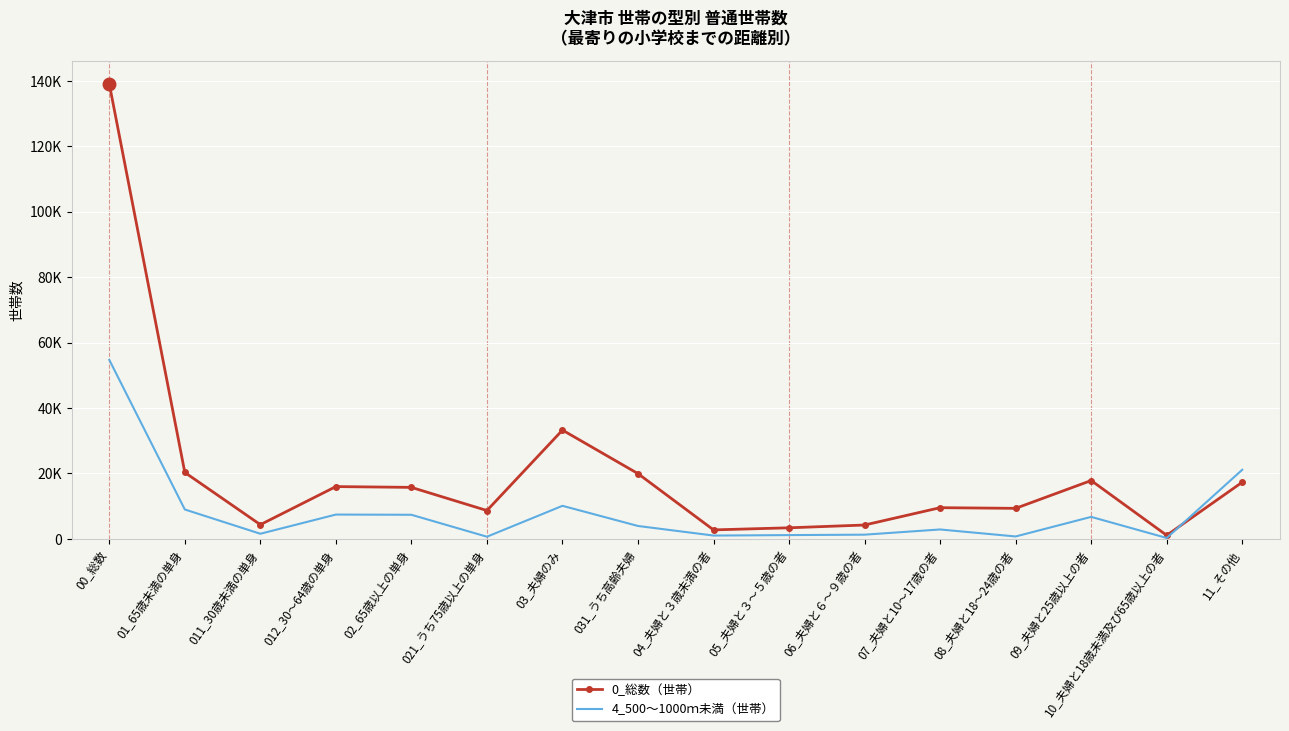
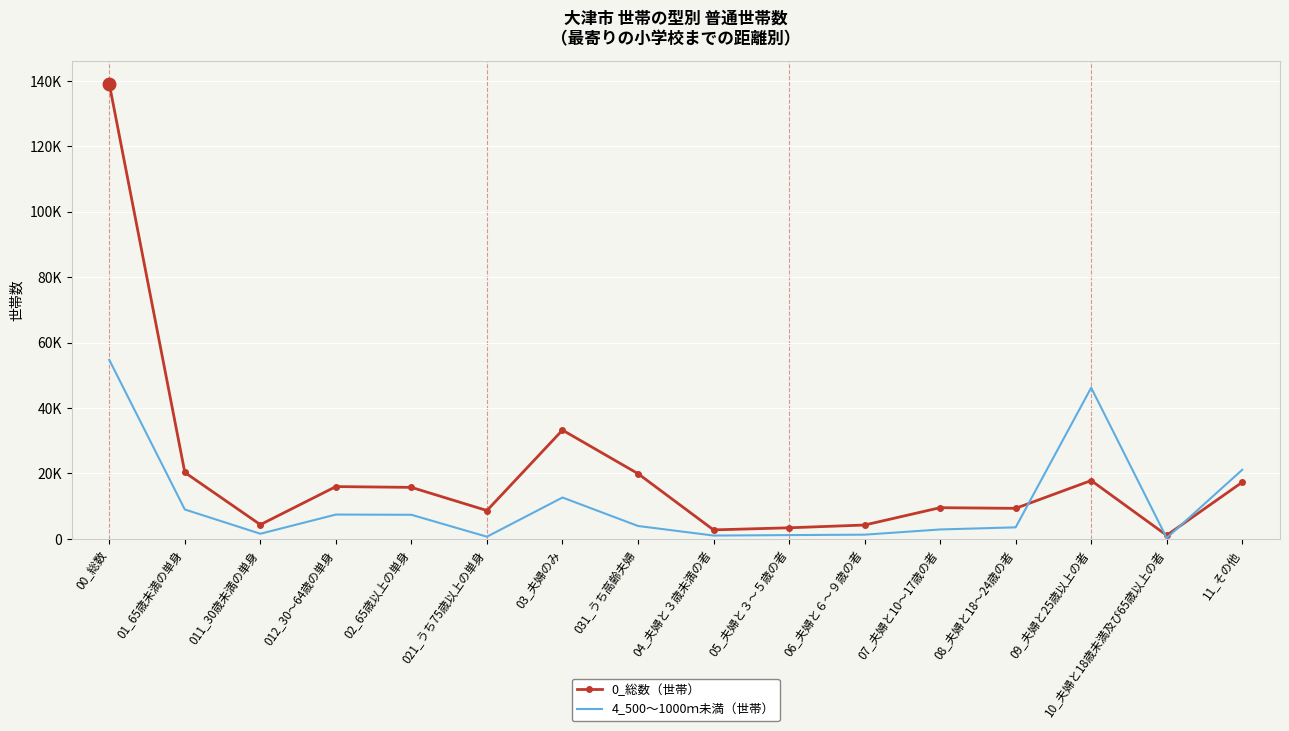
  {
    "4_500～1000ｍ未満（世帯）": {
      "00_総数": 55000,
      "01_65歳未満の単身": 9000,
      "011_30歳未満の単身": 2000,
      "012_30～64歳の単身": 7000,
      "02_65歳以上の単身": 7000,
      "021_うち75歳以上の単身": 1000,
-     "03_夫婦のみ": 10000,
+     "03_夫婦のみ": 13000,
      "031_うち高齢夫婦": 4000,
      "04_夫婦と３歳未満の者": 1000,
      "05_夫婦と３～５歳の者": 1000,
      "06_夫婦と６～９歳の者": 1000,
      "07_夫婦と10～17歳の者": 3000,
-     "08_夫婦と18～24歳の者": 1000,
-     "09_夫婦と25歳以上の者": 7000,
+     "08_夫婦と18～24歳の者": 4000,
+     "09_夫婦と25歳以上の者": 46000,
      "10_夫婦と18歳未満及び65歳以上の者": 0,
      "11_その他": 21000
    }
  }
